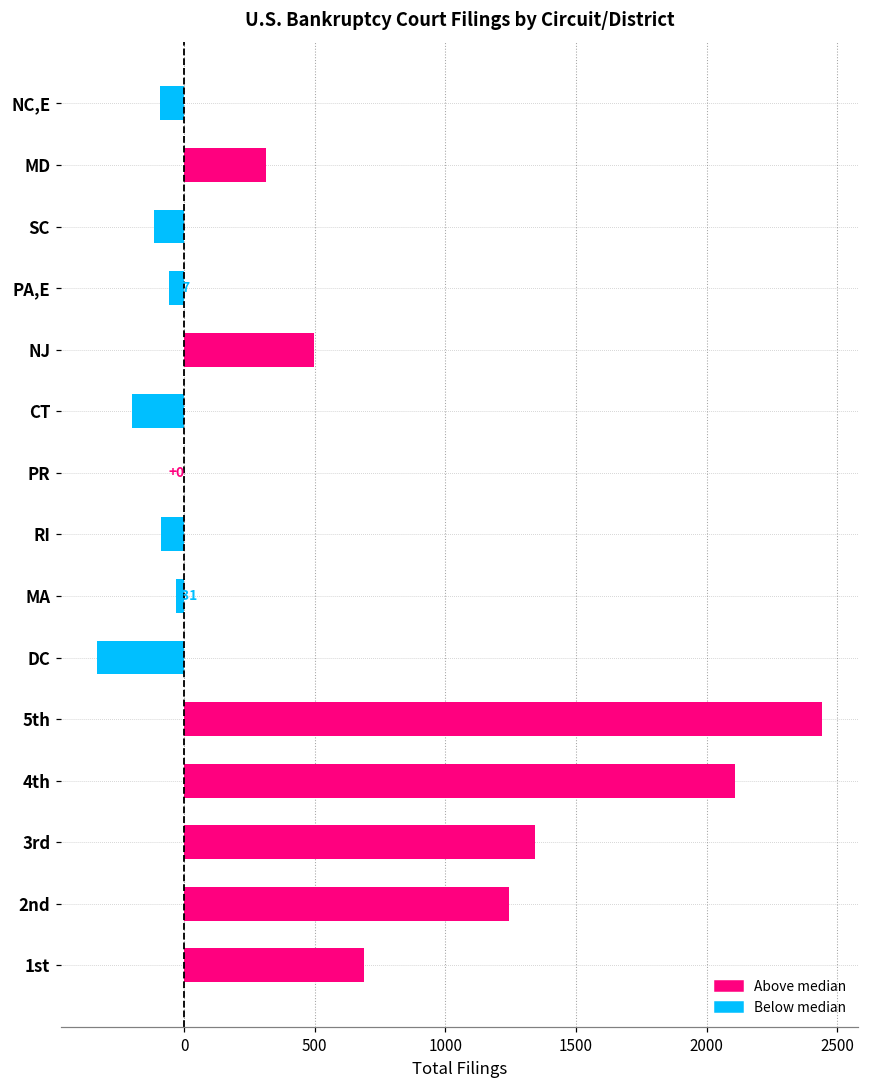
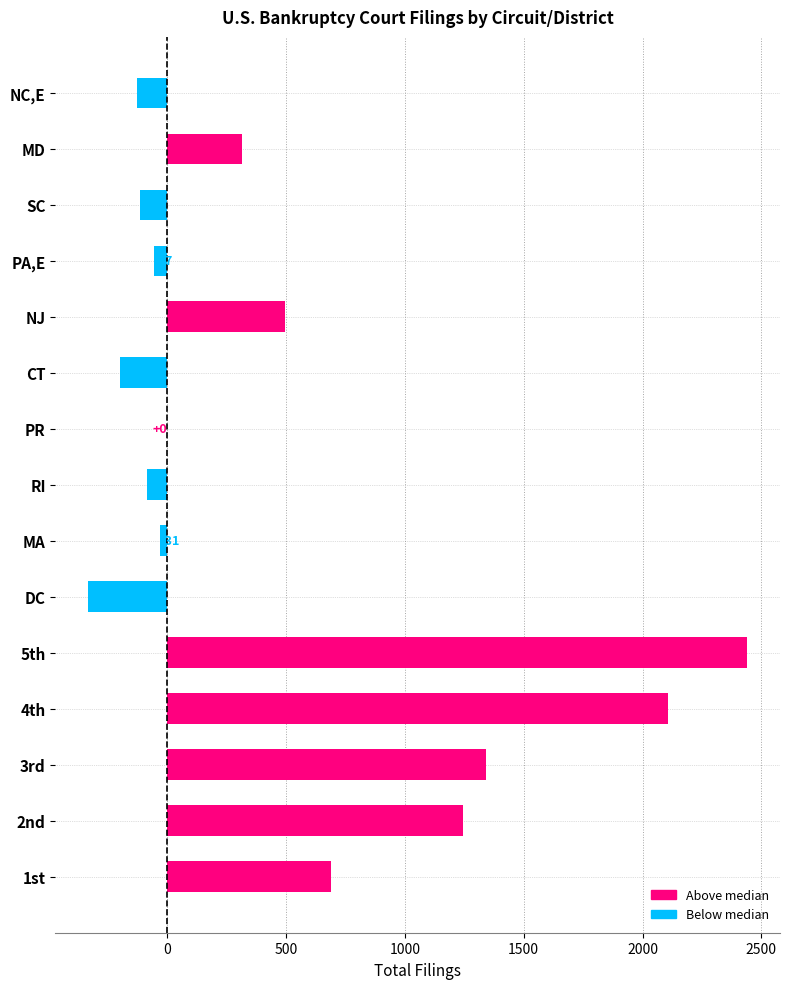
  {
-   "NC,E": -90,
+   "NC,E": -130,
    "MD": 310,
    "SC": -120,
    "PA,E": -60,
    "NJ": 500,
    "CT": -200,
    "RI": -90,
    "DC": -330,
    "5th": 2440,
    "4th": 2110,
    "3rd": 1340,
    "2nd": 1240,
    "1st": 690
  }
